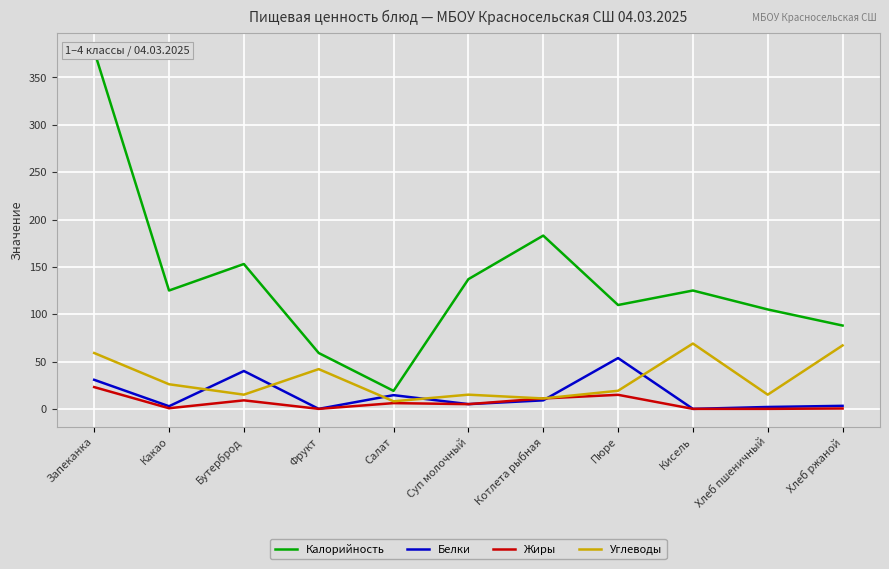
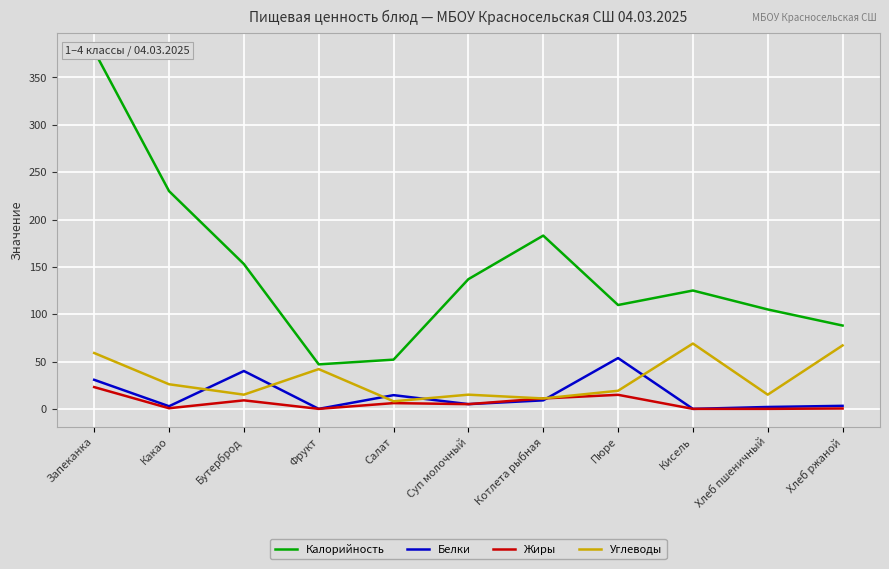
  {
    "Калорийность": {
-     "Какао": 130,
+     "Какао": 230,
      "Бутерброд": 150,
-     "Фрукт": 60,
-     "Салат": 20,
+     "Фрукт": 50,
+     "Салат": 50,
      "Суп молочный": 140,
      "Котлета рыбная": 180,
      "Пюре": 110,
      "Кисель": 130,
      "Хлеб пшеничный": 110,
      "Хлеб ржаной": 90
    },
    "Белки": {
      "Запеканка": 30,
      "Бутерброд": 40,
      "Салат": 10,
      "Пюре": 50,
      "Хлеб ржаной": 0
    },
    "Жиры": {
      "Запеканка": 20,
      "Бутерброд": 10,
      "Пюре": 10,
      "Хлеб ржаной": 0
    },
    "Углеводы": {
      "Запеканка": 60,
      "Какао": 30,
      "Бутерброд": 20,
      "Фрукт": 40,
      "Суп молочный": 20,
      "Пюре": 20,
      "Кисель": 70,
      "Хлеб пшеничный": 20,
      "Хлеб ржаной": 70
    }
  }
